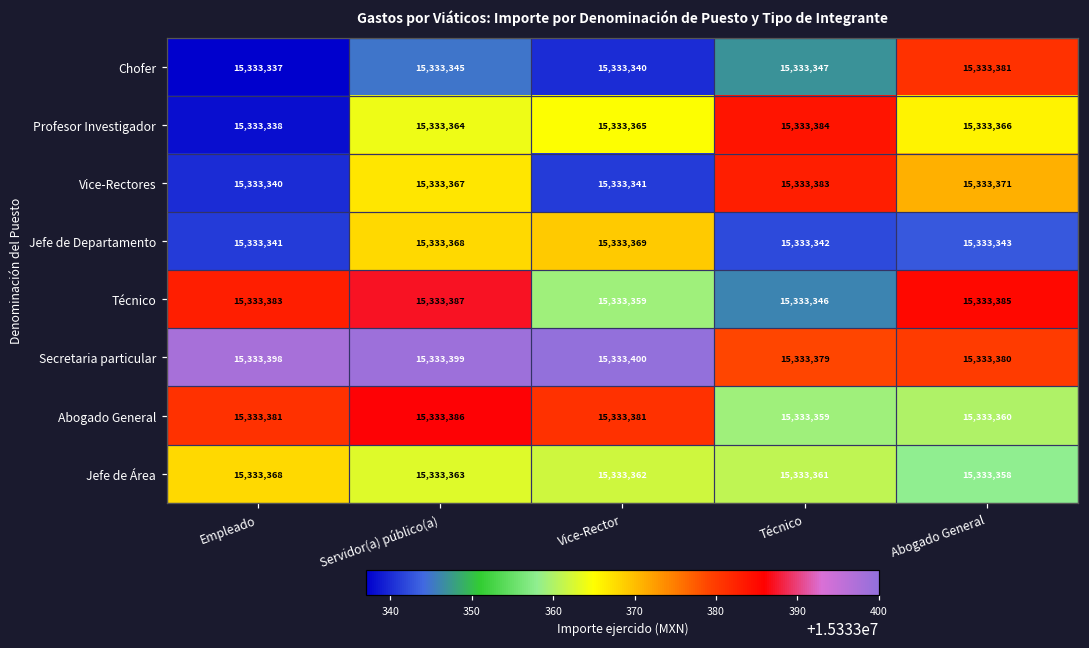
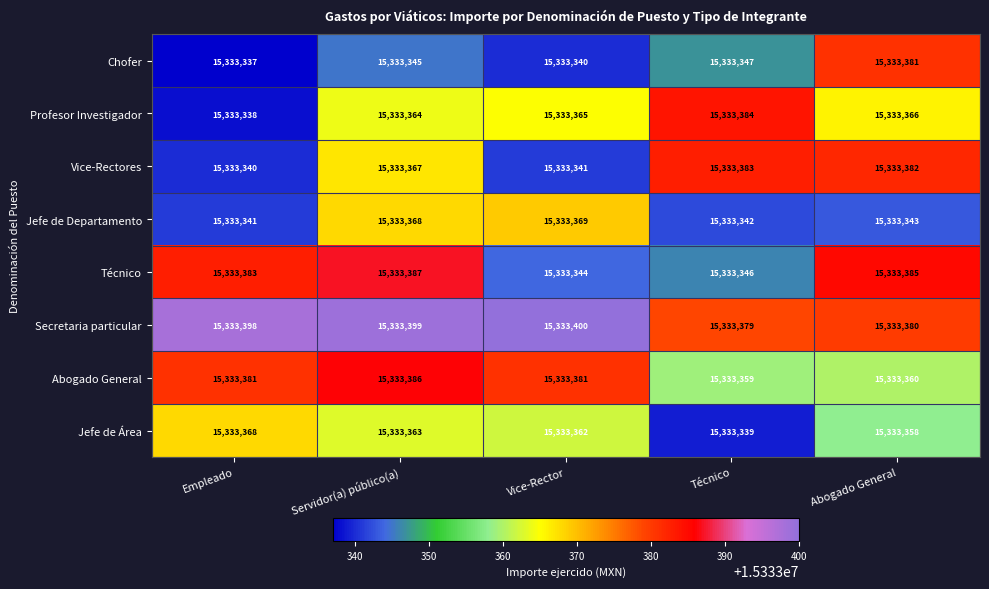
  {
    "Chofer": {
      "Empleado": "15,333,337",
      "Servidor(a) público(a)": "15,333,345",
      "Vice-Rector": "15,333,340",
      "Técnico": "15,333,347",
      "Abogado General": "15,333,381"
    },
    "Profesor Investigador": {
      "Empleado": "15,333,338",
      "Servidor(a) público(a)": "15,333,364",
      "Vice-Rector": "15,333,365",
      "Técnico": "15,333,384",
      "Abogado General": "15,333,366"
    },
    "Vice-Rectores": {
      "Empleado": "15,333,340",
      "Servidor(a) público(a)": "15,333,367",
      "Vice-Rector": "15,333,341",
      "Técnico": "15,333,383",
-     "Abogado General": "15,333,371"
+     "Abogado General": "15,333,382"
    },
    "Jefe de Departamento": {
      "Empleado": "15,333,341",
      "Servidor(a) público(a)": "15,333,368",
      "Vice-Rector": "15,333,369",
      "Técnico": "15,333,342",
      "Abogado General": "15,333,343"
    },
    "Técnico": {
      "Empleado": "15,333,383",
      "Servidor(a) público(a)": "15,333,387",
-     "Vice-Rector": "15,333,359",
+     "Vice-Rector": "15,333,344",
      "Técnico": "15,333,346",
      "Abogado General": "15,333,385"
    },
    "Secretaria particular": {
      "Empleado": "15,333,398",
      "Servidor(a) público(a)": "15,333,399",
      "Vice-Rector": "15,333,400",
      "Técnico": "15,333,379",
      "Abogado General": "15,333,380"
    },
    "Abogado General": {
      "Empleado": "15,333,381",
      "Servidor(a) público(a)": "15,333,386",
      "Vice-Rector": "15,333,381",
      "Técnico": "15,333,359",
      "Abogado General": "15,333,360"
    },
    "Jefe de Área": {
      "Empleado": "15,333,368",
      "Servidor(a) público(a)": "15,333,363",
      "Vice-Rector": "15,333,362",
-     "Técnico": "15,333,361",
+     "Técnico": "15,333,339",
      "Abogado General": "15,333,358"
    }
  }
